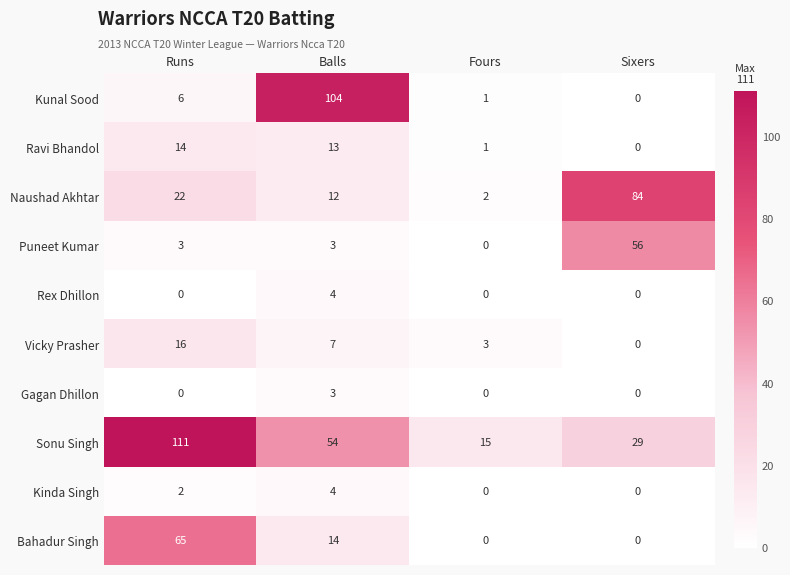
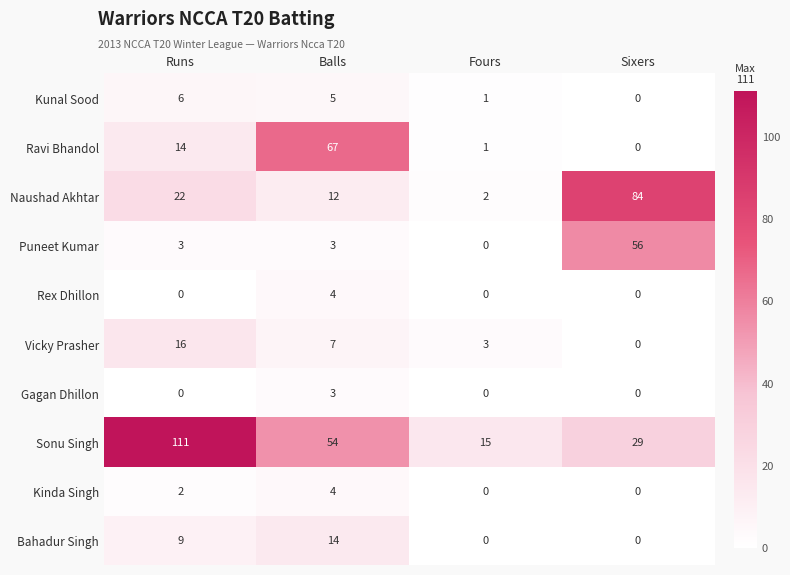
  {
    "Kunal Sood": {
      "Runs": 6,
-     "Balls": 104,
+     "Balls": 5,
      "Fours": 1,
      "Sixers": 0
    },
    "Ravi Bhandol": {
      "Runs": 14,
-     "Balls": 13,
+     "Balls": 67,
      "Fours": 1,
      "Sixers": 0
    },
    "Naushad Akhtar": {
      "Runs": 22,
      "Balls": 12,
      "Fours": 2,
      "Sixers": 84
    },
    "Puneet Kumar": {
      "Runs": 3,
      "Balls": 3,
      "Fours": 0,
      "Sixers": 56
    },
    "Rex Dhillon": {
      "Runs": 0,
      "Balls": 4,
      "Fours": 0,
      "Sixers": 0
    },
    "Vicky Prasher": {
      "Runs": 16,
      "Balls": 7,
      "Fours": 3,
      "Sixers": 0
    },
    "Gagan Dhillon": {
      "Runs": 0,
      "Balls": 3,
      "Fours": 0,
      "Sixers": 0
    },
    "Sonu Singh": {
      "Runs": 111,
      "Balls": 54,
      "Fours": 15,
      "Sixers": 29
    },
    "Kinda Singh": {
      "Runs": 2,
      "Balls": 4,
      "Fours": 0,
      "Sixers": 0
    },
    "Bahadur Singh": {
-     "Runs": 65,
+     "Runs": 9,
      "Balls": 14,
      "Fours": 0,
      "Sixers": 0
    }
  }
